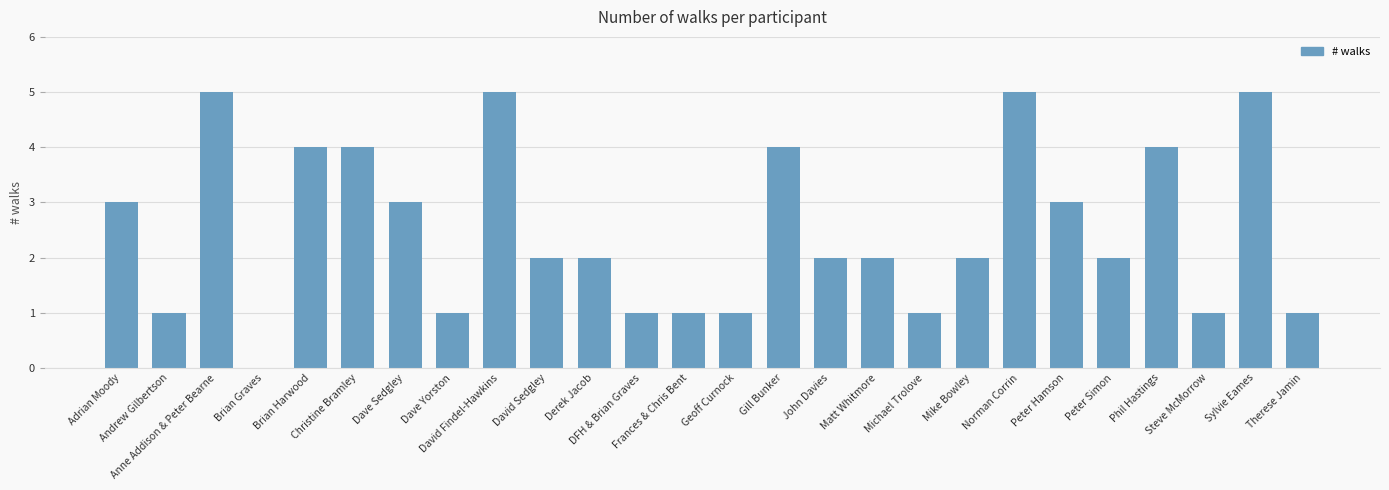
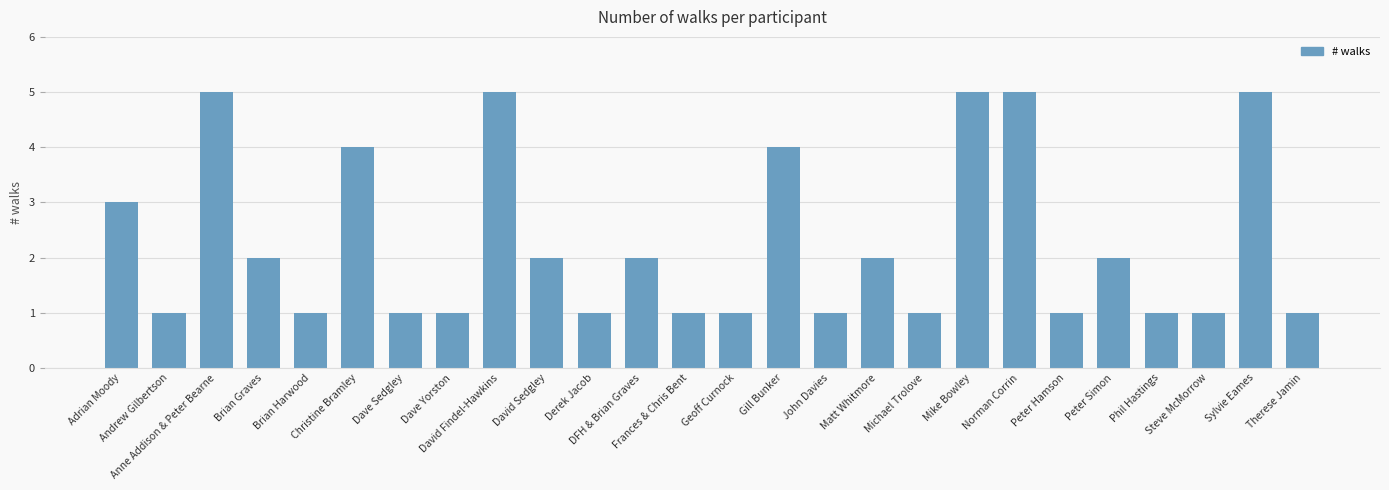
  {
    "Adrian Moody": 3,
    "Andrew Gilbertson": 1,
    "Anne Addison & Peter Bearne": 5,
-   "Brian Graves": 0,
-   "Brian Harwood": 4,
+   "Brian Graves": 2,
+   "Brian Harwood": 1,
    "Christine Bramley": 4,
-   "Dave Sedgley": 3,
+   "Dave Sedgley": 1,
    "Dave Yorston": 1,
    "David Findel-Hawkins": 5,
    "David Sedgley": 2,
-   "Derek Jacob": 2,
-   "DFH & Brian Graves": 1,
+   "Derek Jacob": 1,
+   "DFH & Brian Graves": 2,
    "Frances & Chris Bent": 1,
    "Geoff Curnock": 1,
    "Gill Bunker": 4,
-   "John Davies": 2,
+   "John Davies": 1,
    "Matt Whitmore": 2,
    "Michael Trolove": 1,
-   "Mike Bowley": 2,
+   "Mike Bowley": 5,
    "Norman Corrin": 5,
-   "Peter Hamson": 3,
+   "Peter Hamson": 1,
    "Peter Simon": 2,
-   "Phil Hastings": 4,
+   "Phil Hastings": 1,
    "Steve McMorrow": 1,
    "Sylvie Eames": 5,
    "Therese Jamin": 1
  }
